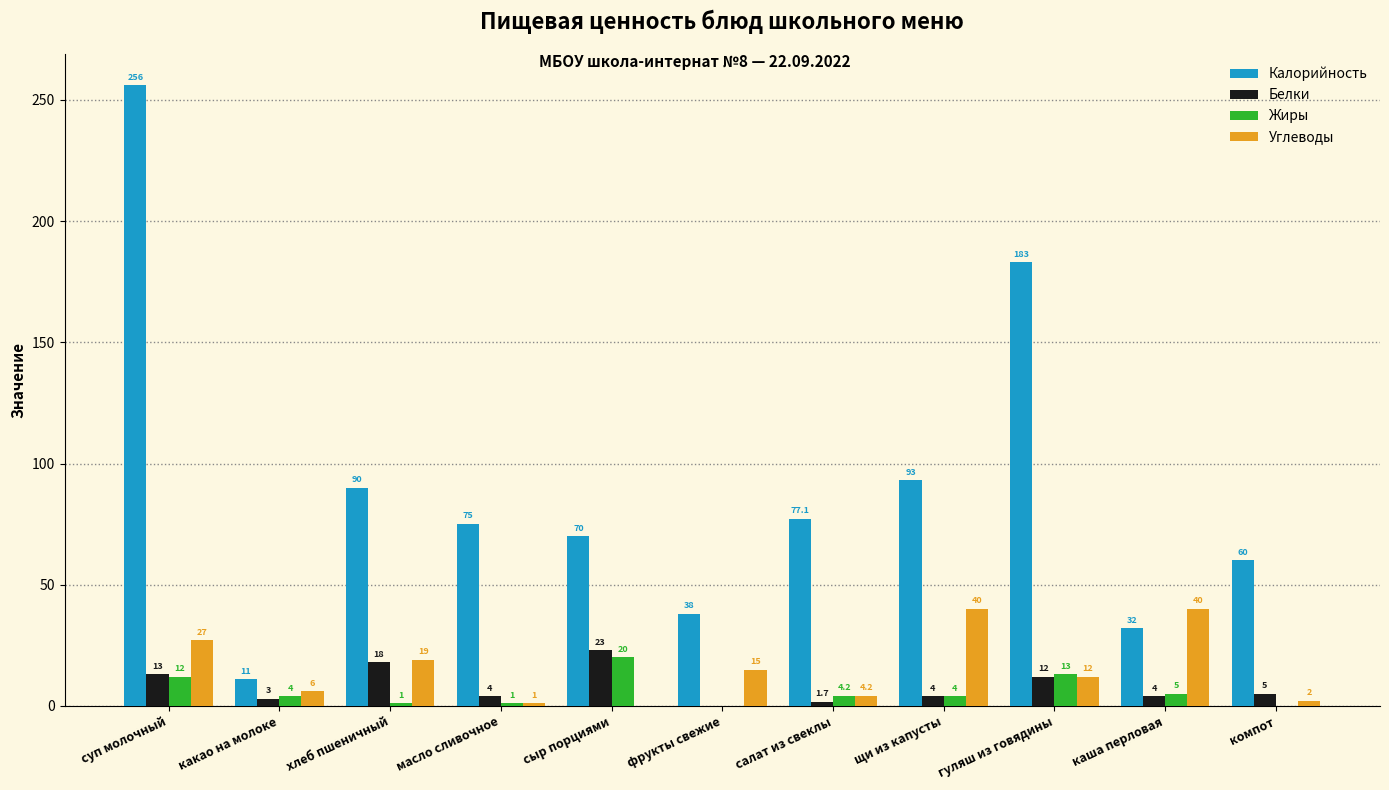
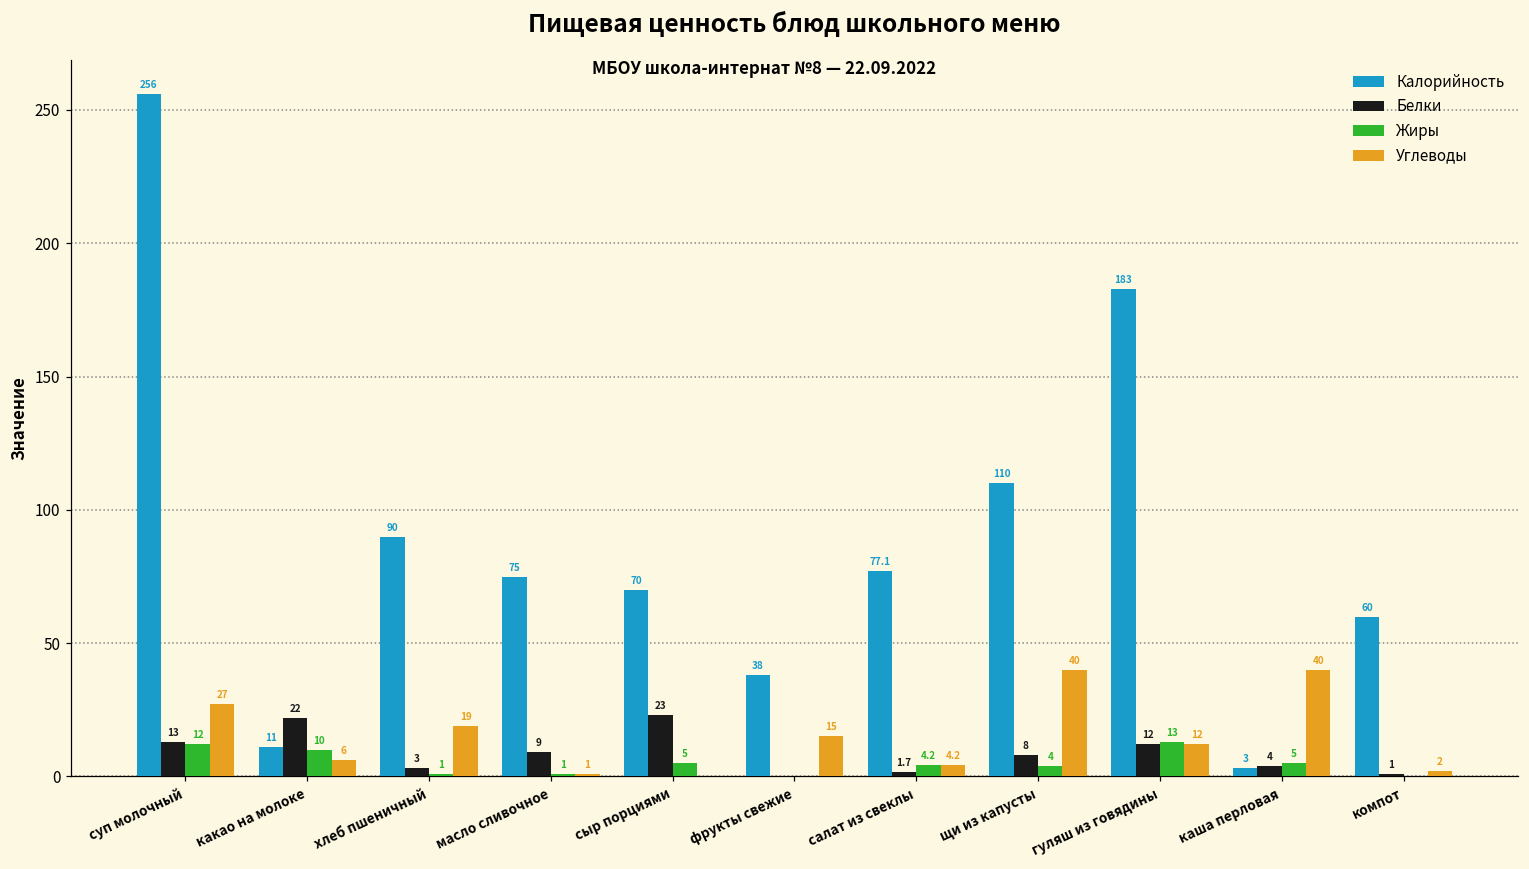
  {
    "Калорийность": {
      "суп молочный": 256,
      "какао на молоке": 11,
      "хлеб пшеничный": 90,
      "масло сливочное": 75,
      "сыр порциями": 70,
      "фрукты свежие": 38,
      "салат из свеклы": 77.1,
-     "щи из капусты": 93,
+     "щи из капусты": 110,
      "гуляш из говядины": 183,
-     "каша перловая": 32,
+     "каша перловая": 3,
      "компот": 60
    },
    "Белки": {
      "суп молочный": 13,
-     "какао на молоке": 3,
-     "хлеб пшеничный": 18,
-     "масло сливочное": 4,
+     "какао на молоке": 22,
+     "хлеб пшеничный": 3,
+     "масло сливочное": 9,
      "сыр порциями": 23,
      "салат из свеклы": 1.7,
-     "щи из капусты": 4,
+     "щи из капусты": 8,
      "гуляш из говядины": 12,
      "каша перловая": 4,
-     "компот": 5
+     "компот": 1
    },
    "Жиры": {
      "суп молочный": 12,
-     "какао на молоке": 4,
+     "какао на молоке": 10,
      "хлеб пшеничный": 1,
      "масло сливочное": 1,
-     "сыр порциями": 20,
+     "сыр порциями": 5,
      "салат из свеклы": 4.2,
      "щи из капусты": 4,
      "гуляш из говядины": 13,
      "каша перловая": 5
    },
    "Углеводы": {
      "суп молочный": 27,
      "какао на молоке": 6,
      "хлеб пшеничный": 19,
      "масло сливочное": 1,
      "фрукты свежие": 15,
      "салат из свеклы": 4.2,
      "щи из капусты": 40,
      "гуляш из говядины": 12,
      "каша перловая": 40,
      "компот": 2
    }
  }
